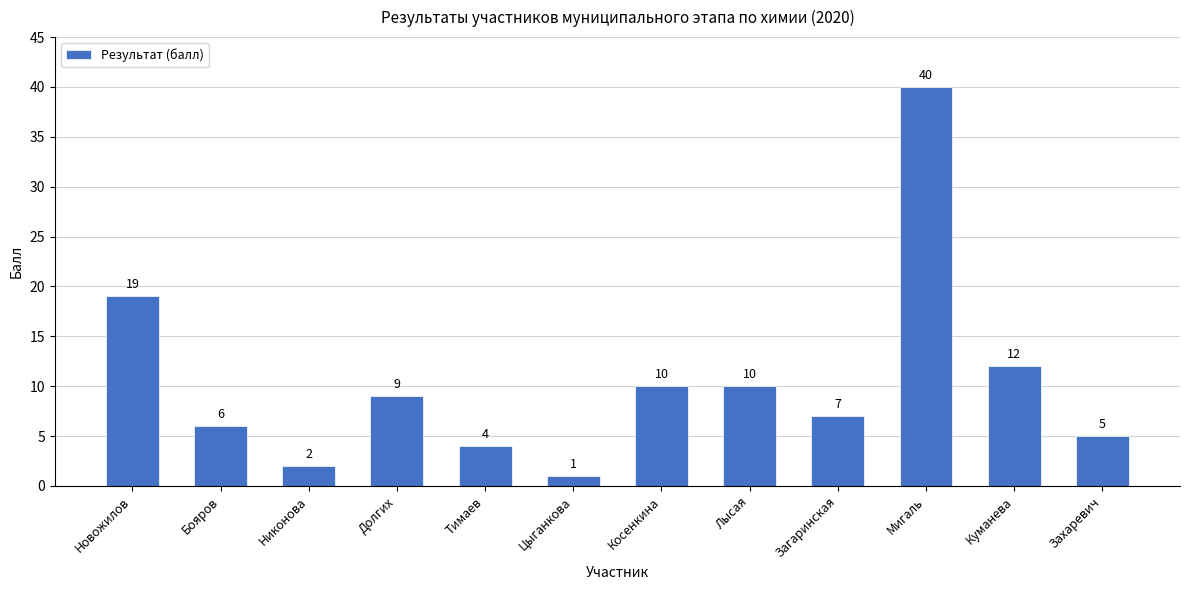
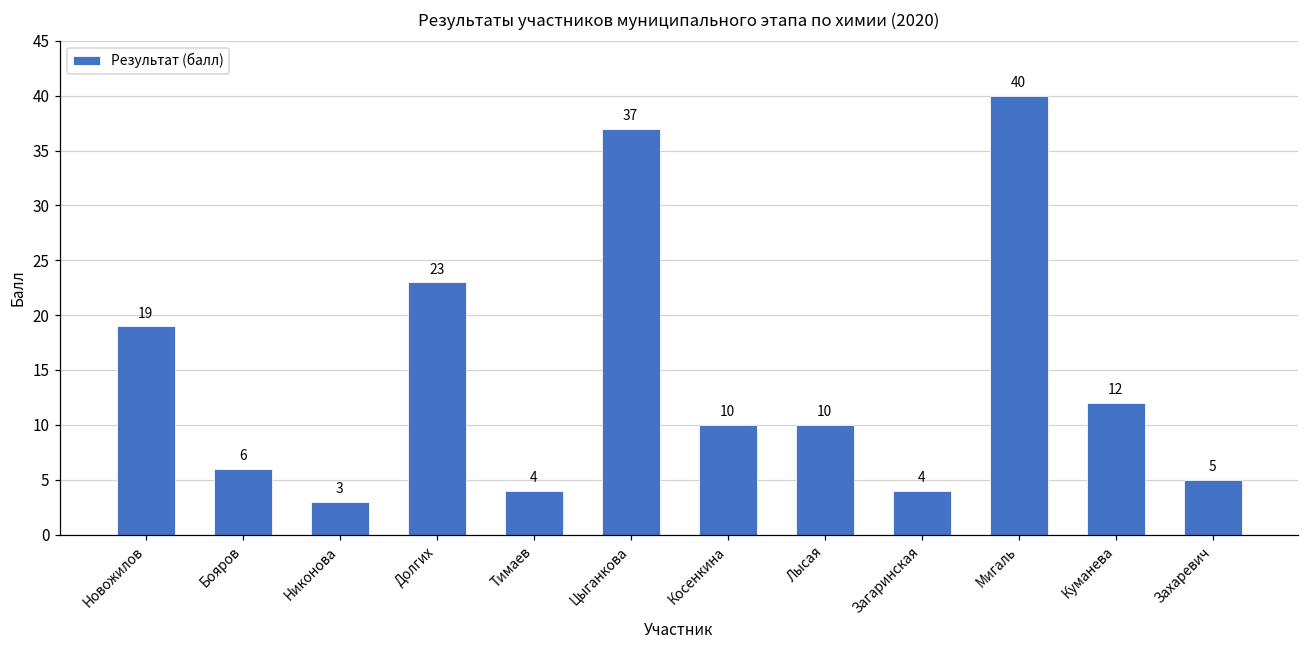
  {
    "Новожилов": 19,
    "Бояров": 6,
-   "Никонова": 2,
-   "Долгих": 9,
+   "Никонова": 3,
+   "Долгих": 23,
    "Тимаев": 4,
-   "Цыганкова": 1,
+   "Цыганкова": 37,
    "Косенкина": 10,
    "Лысая": 10,
-   "Загаринская": 7,
+   "Загаринская": 4,
    "Мигаль": 40,
    "Куманева": 12,
    "Захаревич": 5
  }
